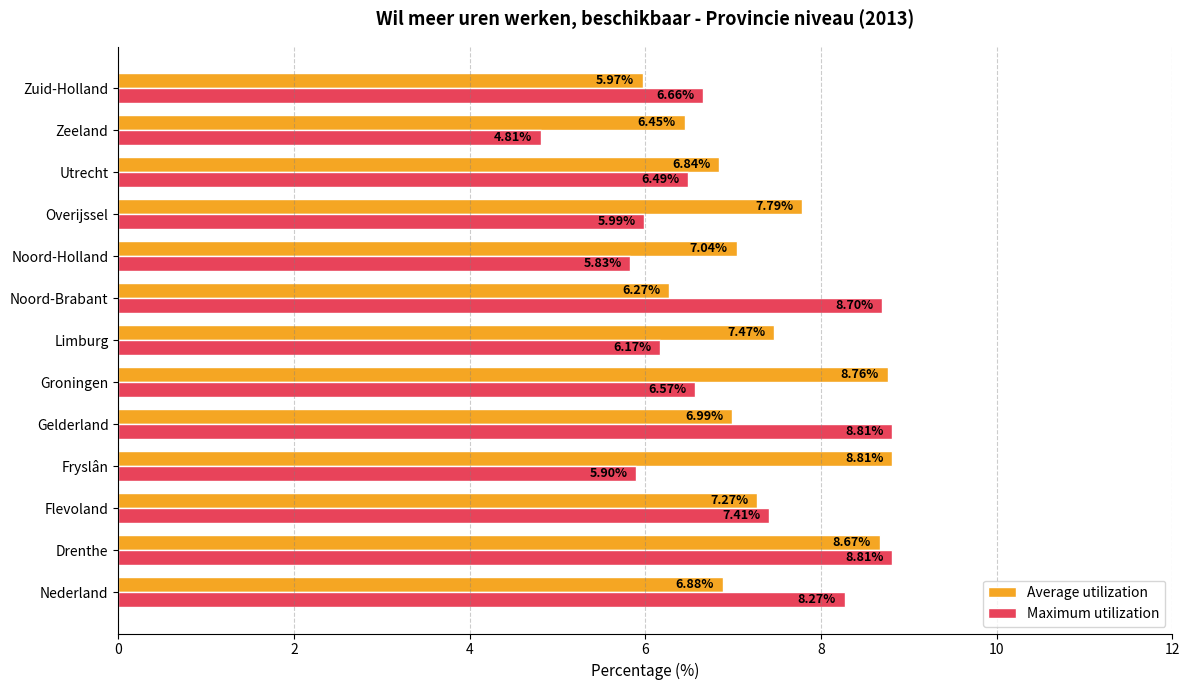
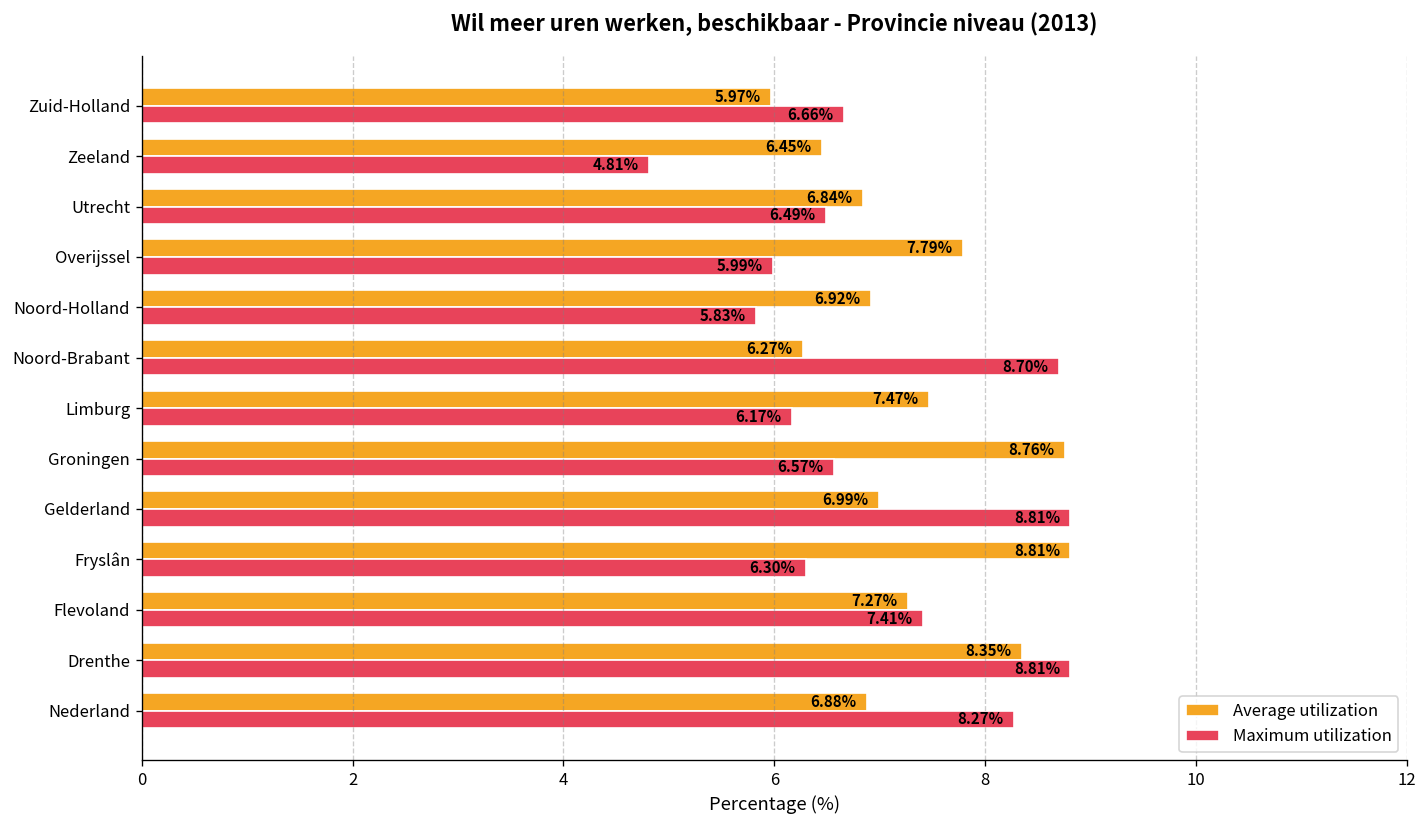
  {
    "Average utilization": {
      "Zuid-Holland": "5.97%",
      "Zeeland": "6.45%",
      "Utrecht": "6.84%",
      "Overijssel": "7.79%",
-     "Noord-Holland": "7.04%",
+     "Noord-Holland": "6.92%",
      "Noord-Brabant": "6.27%",
      "Limburg": "7.47%",
      "Groningen": "8.76%",
      "Gelderland": "6.99%",
      "Fryslân": "8.81%",
      "Flevoland": "7.27%",
-     "Drenthe": "8.67%",
+     "Drenthe": "8.35%",
      "Nederland": "6.88%"
    },
    "Maximum utilization": {
      "Zuid-Holland": "6.66%",
      "Zeeland": "4.81%",
      "Utrecht": "6.49%",
      "Overijssel": "5.99%",
      "Noord-Holland": "5.83%",
      "Noord-Brabant": "8.70%",
      "Limburg": "6.17%",
      "Groningen": "6.57%",
      "Gelderland": "8.81%",
-     "Fryslân": "5.90%",
+     "Fryslân": "6.30%",
      "Flevoland": "7.41%",
      "Drenthe": "8.81%",
      "Nederland": "8.27%"
    }
  }
